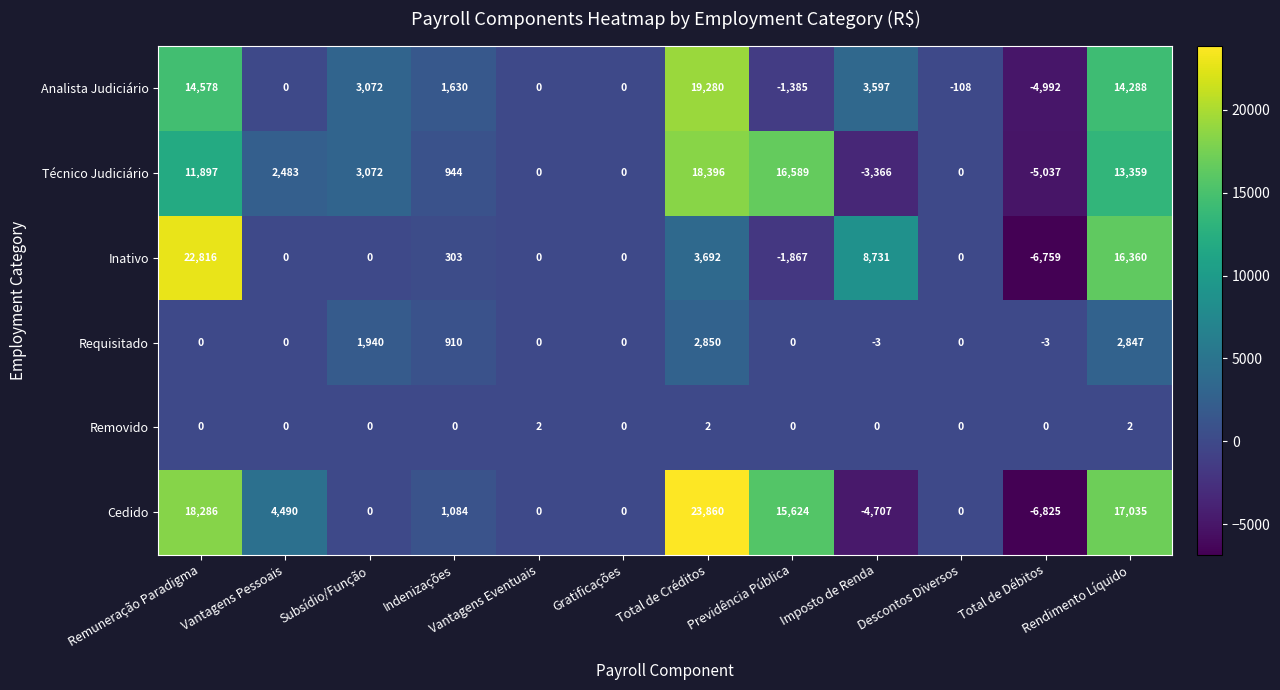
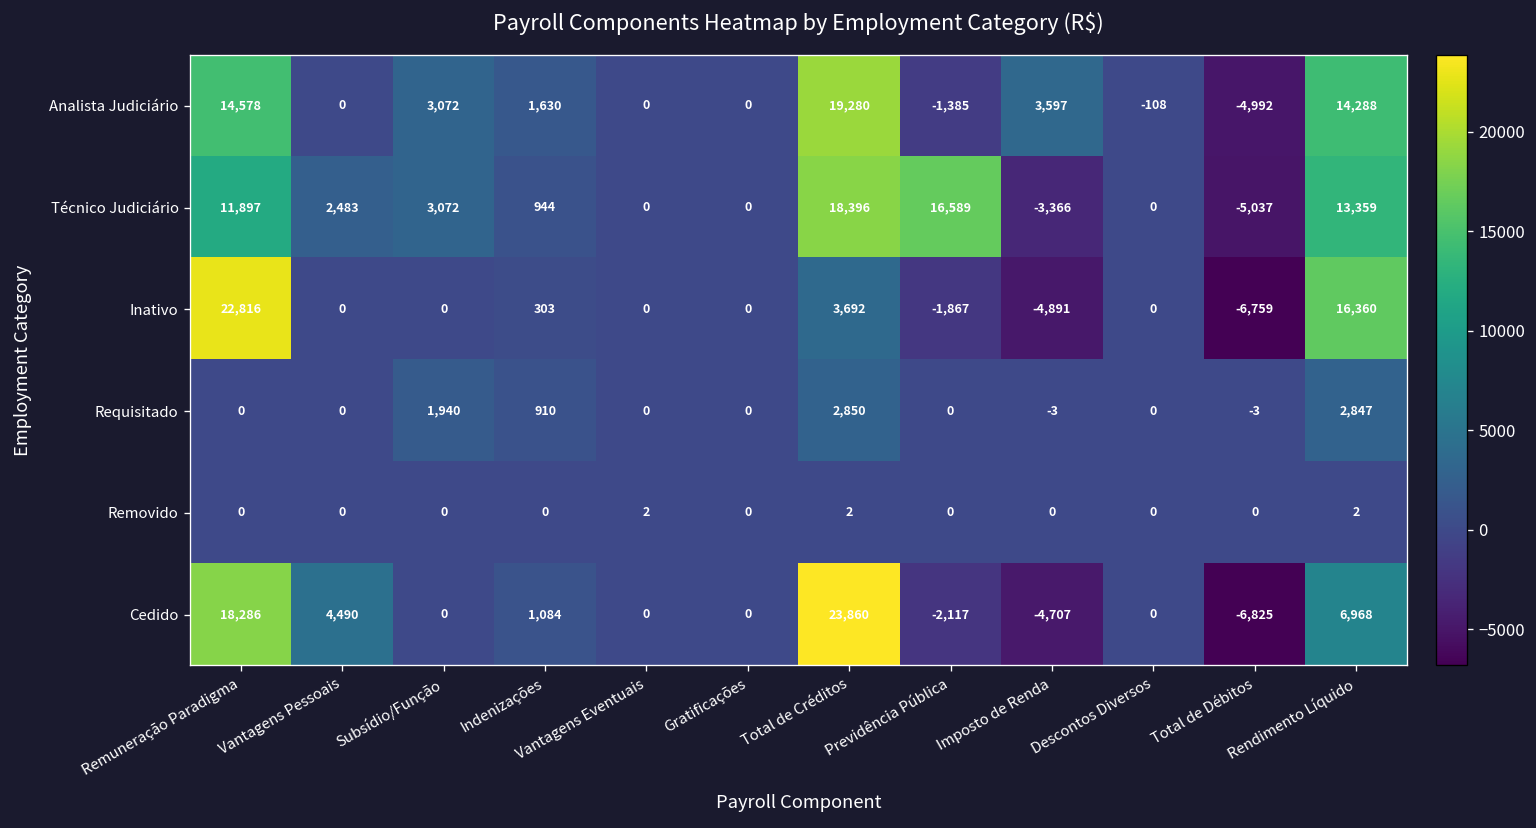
  {
    "Analista Judiciário": {
      "Remuneração Paradigma": "14,578",
      "Vantagens Pessoais": "0",
      "Subsídio/Função": "3,072",
      "Indenizações": "1,630",
      "Vantagens Eventuais": "0",
      "Gratificações": "0",
      "Total de Créditos": "19,280",
      "Previdência Pública": "-1,385",
      "Imposto de Renda": "3,597",
      "Descontos Diversos": "-108",
      "Total de Débitos": "-4,992",
      "Rendimento Líquido": "14,288"
    },
    "Técnico Judiciário": {
      "Remuneração Paradigma": "11,897",
      "Vantagens Pessoais": "2,483",
      "Subsídio/Função": "3,072",
      "Indenizações": "944",
      "Vantagens Eventuais": "0",
      "Gratificações": "0",
      "Total de Créditos": "18,396",
      "Previdência Pública": "16,589",
      "Imposto de Renda": "-3,366",
      "Descontos Diversos": "0",
      "Total de Débitos": "-5,037",
      "Rendimento Líquido": "13,359"
    },
    "Inativo": {
      "Remuneração Paradigma": "22,816",
      "Vantagens Pessoais": "0",
      "Subsídio/Função": "0",
      "Indenizações": "303",
      "Vantagens Eventuais": "0",
      "Gratificações": "0",
      "Total de Créditos": "3,692",
      "Previdência Pública": "-1,867",
-     "Imposto de Renda": "8,731",
+     "Imposto de Renda": "-4,891",
      "Descontos Diversos": "0",
      "Total de Débitos": "-6,759",
      "Rendimento Líquido": "16,360"
    },
    "Requisitado": {
      "Remuneração Paradigma": "0",
      "Vantagens Pessoais": "0",
      "Subsídio/Função": "1,940",
      "Indenizações": "910",
      "Vantagens Eventuais": "0",
      "Gratificações": "0",
      "Total de Créditos": "2,850",
      "Previdência Pública": "0",
      "Imposto de Renda": "-3",
      "Descontos Diversos": "0",
      "Total de Débitos": "-3",
      "Rendimento Líquido": "2,847"
    },
    "Removido": {
      "Remuneração Paradigma": "0",
      "Vantagens Pessoais": "0",
      "Subsídio/Função": "0",
      "Indenizações": "0",
      "Vantagens Eventuais": "2",
      "Gratificações": "0",
      "Total de Créditos": "2",
      "Previdência Pública": "0",
      "Imposto de Renda": "0",
      "Descontos Diversos": "0",
      "Total de Débitos": "0",
      "Rendimento Líquido": "2"
    },
    "Cedido": {
      "Remuneração Paradigma": "18,286",
      "Vantagens Pessoais": "4,490",
      "Subsídio/Função": "0",
      "Indenizações": "1,084",
      "Vantagens Eventuais": "0",
      "Gratificações": "0",
      "Total de Créditos": "23,860",
-     "Previdência Pública": "15,624",
+     "Previdência Pública": "-2,117",
      "Imposto de Renda": "-4,707",
      "Descontos Diversos": "0",
      "Total de Débitos": "-6,825",
-     "Rendimento Líquido": "17,035"
+     "Rendimento Líquido": "6,968"
    }
  }
